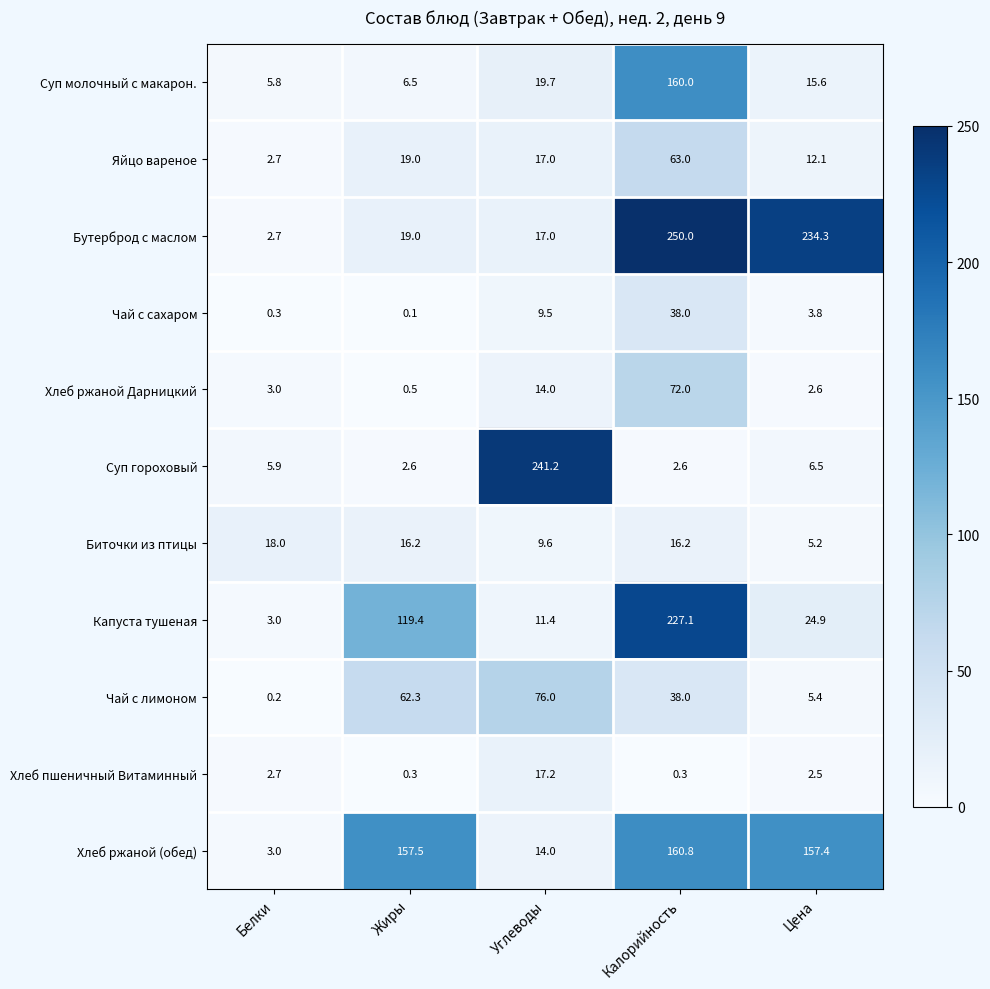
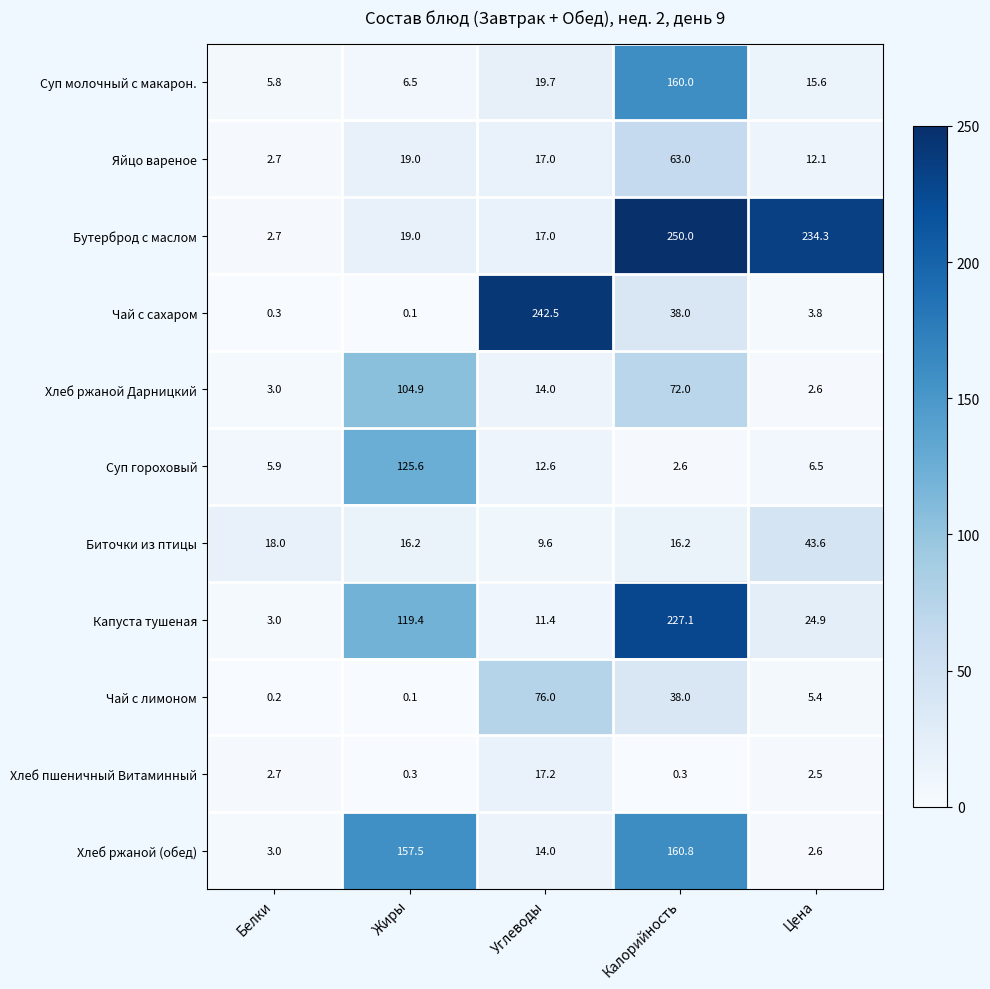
  {
    "Суп молочный с макарон.": {
      "Белки": 5.8,
      "Жиры": 6.5,
      "Углеводы": 19.7,
      "Калорийность": 160.0,
      "Цена": 15.6
    },
    "Яйцо вареное": {
      "Белки": 2.7,
      "Жиры": 19.0,
      "Углеводы": 17.0,
      "Калорийность": 63.0,
      "Цена": 12.1
    },
    "Бутерброд с маслом": {
      "Белки": 2.7,
      "Жиры": 19.0,
      "Углеводы": 17.0,
      "Калорийность": 250.0,
      "Цена": 234.3
    },
    "Чай с сахаром": {
      "Белки": 0.3,
      "Жиры": 0.1,
-     "Углеводы": 9.5,
+     "Углеводы": 242.5,
      "Калорийность": 38.0,
      "Цена": 3.8
    },
    "Хлеб ржаной Дарницкий": {
      "Белки": 3.0,
-     "Жиры": 0.5,
+     "Жиры": 104.9,
      "Углеводы": 14.0,
      "Калорийность": 72.0,
      "Цена": 2.6
    },
    "Суп гороховый": {
      "Белки": 5.9,
-     "Жиры": 2.6,
-     "Углеводы": 241.2,
+     "Жиры": 125.6,
+     "Углеводы": 12.6,
      "Калорийность": 2.6,
      "Цена": 6.5
    },
    "Биточки из птицы": {
      "Белки": 18.0,
      "Жиры": 16.2,
      "Углеводы": 9.6,
      "Калорийность": 16.2,
-     "Цена": 5.2
+     "Цена": 43.6
    },
    "Капуста тушеная": {
      "Белки": 3.0,
      "Жиры": 119.4,
      "Углеводы": 11.4,
      "Калорийность": 227.1,
      "Цена": 24.9
    },
    "Чай с лимоном": {
      "Белки": 0.2,
-     "Жиры": 62.3,
+     "Жиры": 0.1,
      "Углеводы": 76.0,
      "Калорийность": 38.0,
      "Цена": 5.4
    },
    "Хлеб пшеничный Витаминный": {
      "Белки": 2.7,
      "Жиры": 0.3,
      "Углеводы": 17.2,
      "Калорийность": 0.3,
      "Цена": 2.5
    },
    "Хлеб ржаной (обед)": {
      "Белки": 3.0,
      "Жиры": 157.5,
      "Углеводы": 14.0,
      "Калорийность": 160.8,
-     "Цена": 157.4
+     "Цена": 2.6
    }
  }
